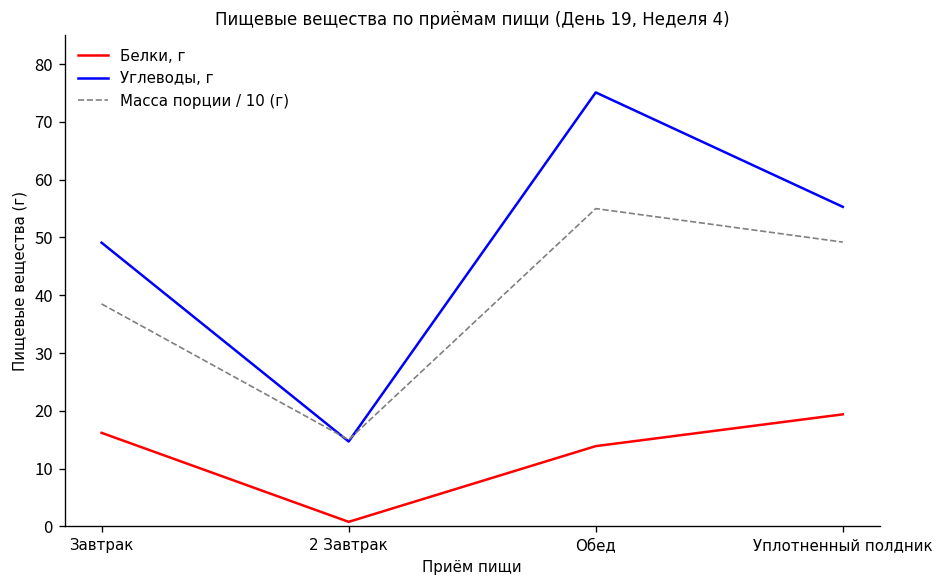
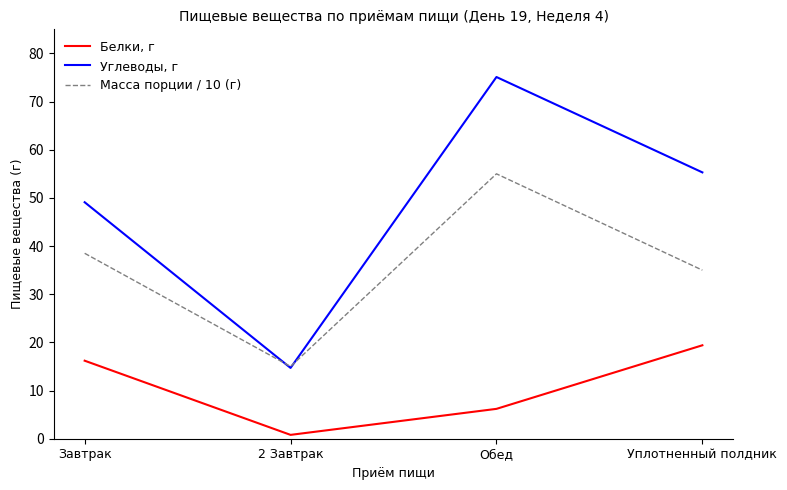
  {
    "Белки, г": {
      "Завтрак": 16,
      "2 Завтрак": 1,
-     "Обед": 14,
+     "Обед": 6,
      "Уплотненный полдник": 19
    },
    "Углеводы, г": {
      "Завтрак": 49,
      "Обед": 75,
      "Уплотненный полдник": 55
    },
    "Масса порции / 10 (г)": {
      "Завтрак": 39,
      "Обед": 55,
-     "Уплотненный полдник": 49
+     "Уплотненный полдник": 35
    }
  }
